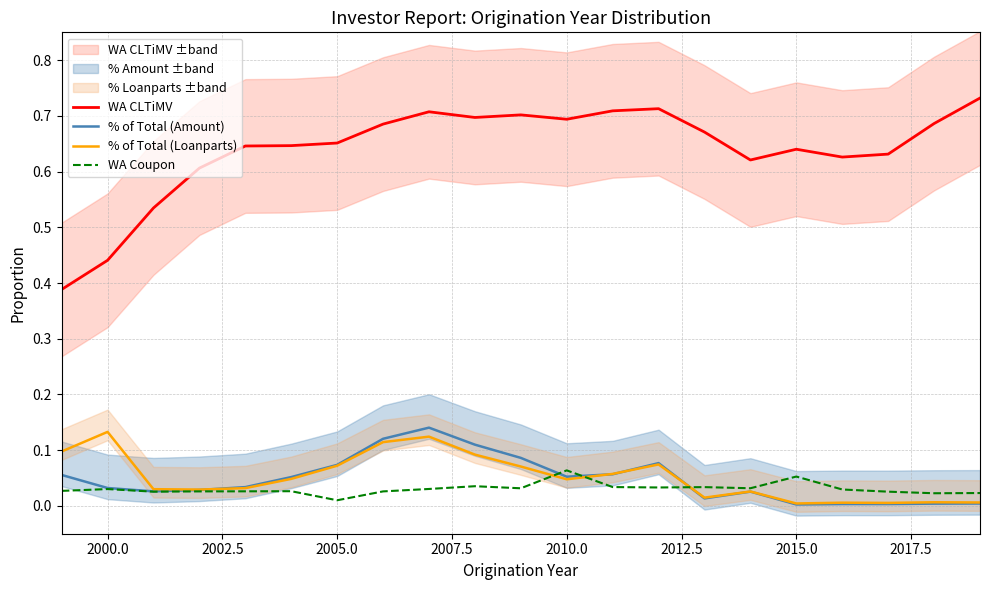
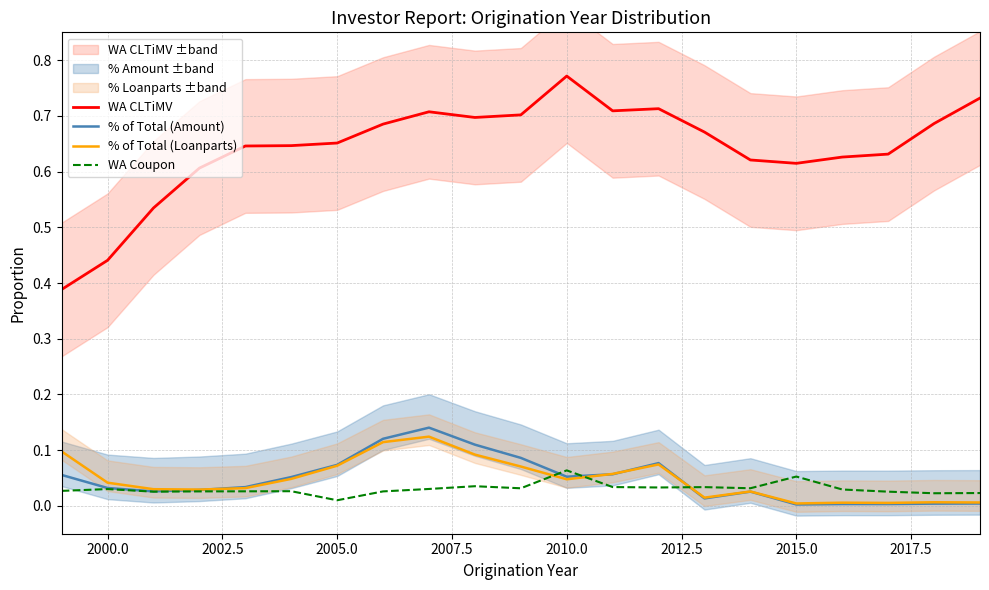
  {
    "WA CLTiMV": {
      "2000.0": 0.44,
      "2005.0": 0.65,
-     "2010.0": 0.69,
-     "2015.0": 0.64
+     "2010.0": 0.77,
+     "2015.0": 0.61
    },
    "% of Total (Loanparts)": {
-     "2000.0": 0.13,
+     "2000.0": 0.04,
      "2010.0": 0.05
    },
    "WA Coupon": {
      "2005.0": 0.01,
      "2010.0": 0.06,
      "2015.0": 0.05
    }
  }
